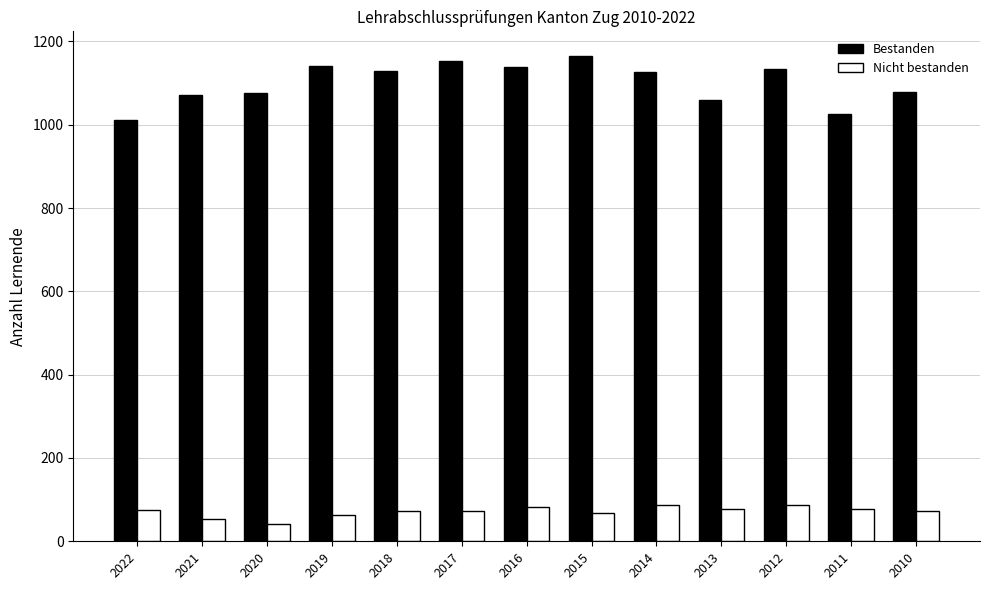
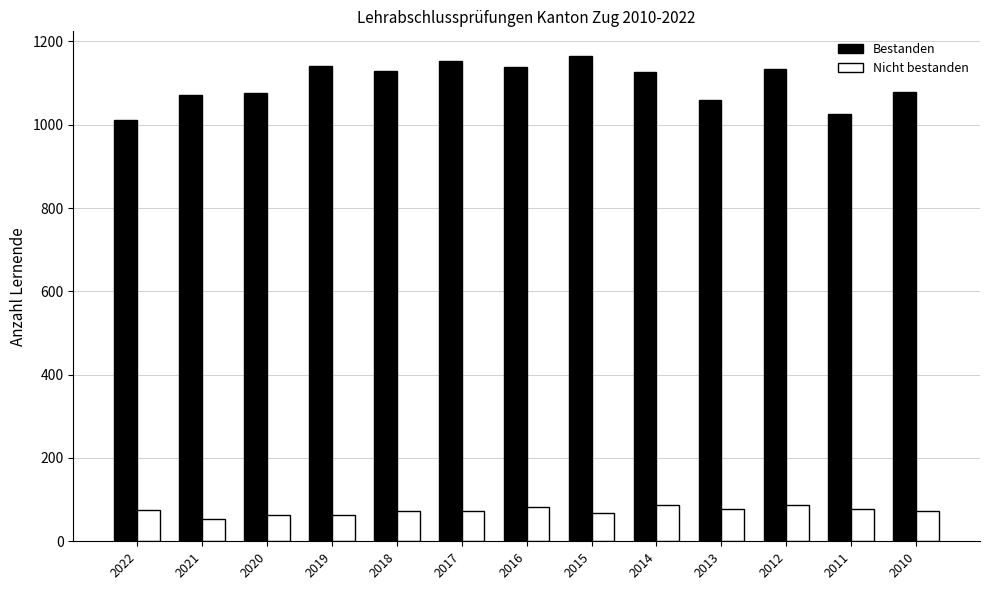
  {
    "Bestanden": {
      "2022": 1010,
      "2021": 1070,
      "2020": 1080,
      "2019": 1140,
      "2018": 1130,
      "2017": 1150,
      "2016": 1140,
      "2015": 1170,
      "2014": 1130,
      "2013": 1060,
      "2012": 1140,
      "2011": 1030,
      "2010": 1080
    },
    "Nicht bestanden": {
      "2022": 70,
      "2021": 50,
-     "2020": 40,
+     "2020": 60,
      "2019": 60,
      "2018": 70,
      "2017": 70,
      "2016": 80,
      "2015": 70,
      "2014": 90,
      "2013": 80,
      "2012": 90,
      "2011": 80,
      "2010": 70
    }
  }
